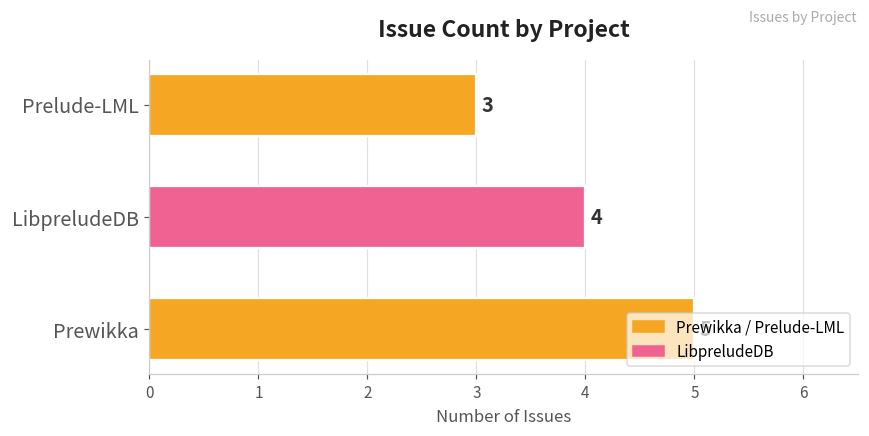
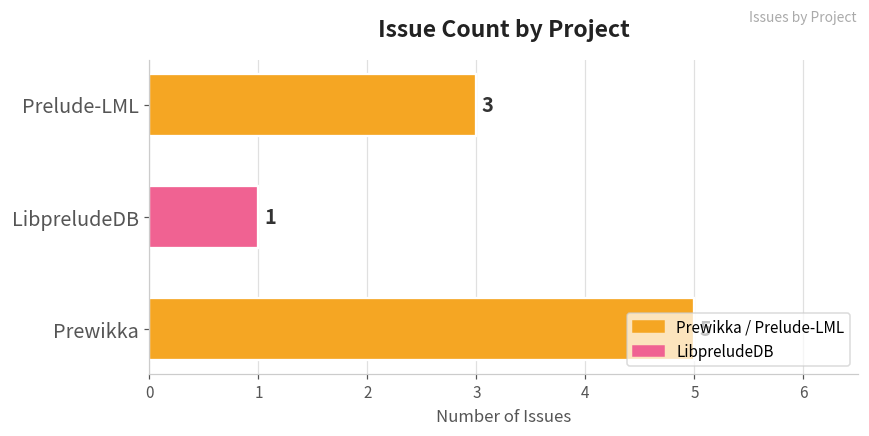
  {
    "Prelude-LML": 3,
-   "LibpreludeDB": 4
+   "LibpreludeDB": 1
  }
